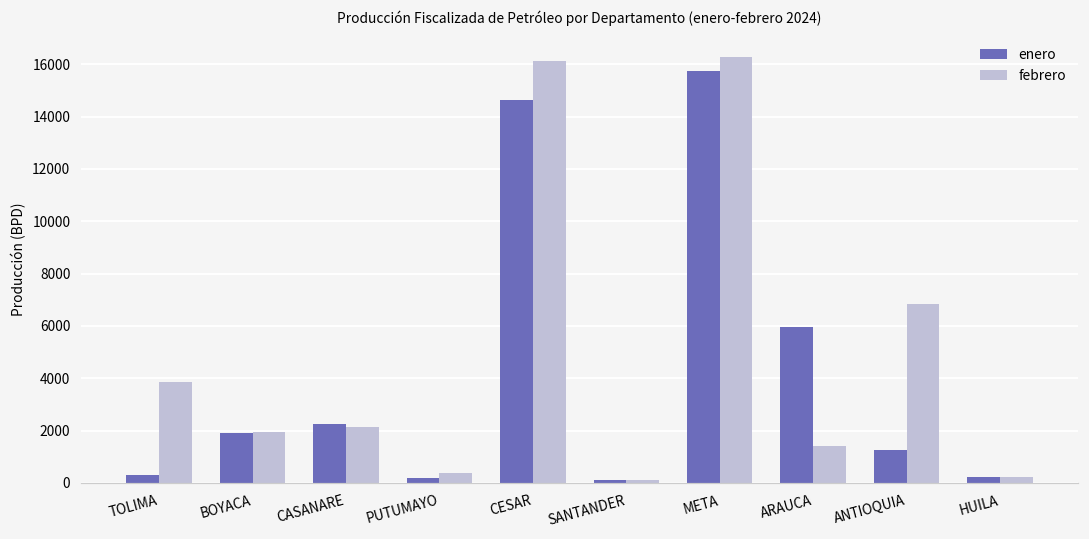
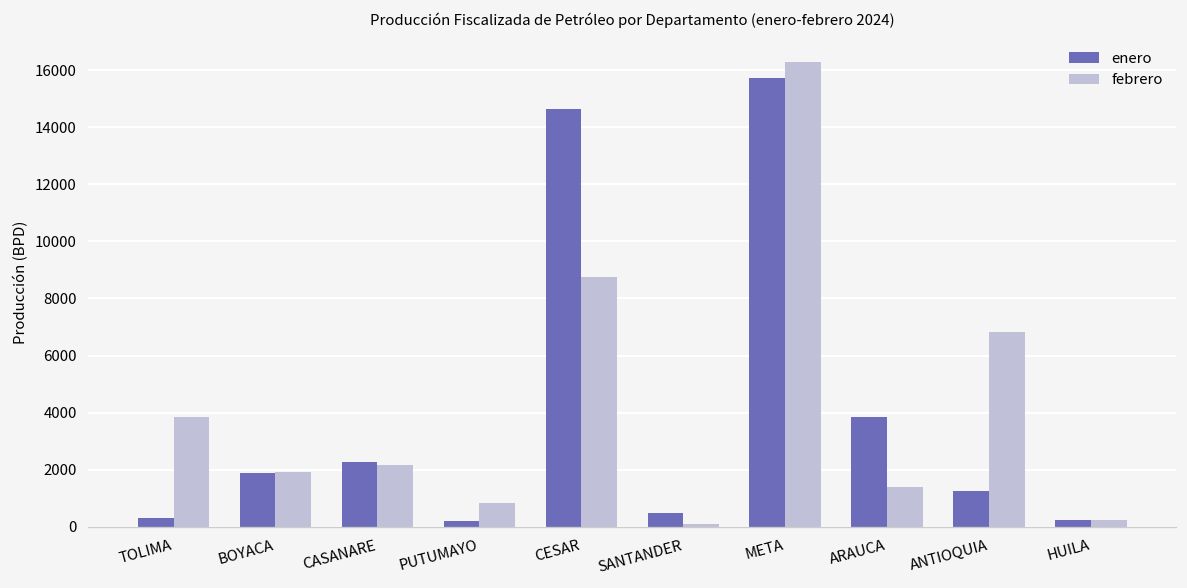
  {
    "enero": {
      "TOLIMA": 300,
      "BOYACA": 1900,
      "CASANARE": 2300,
      "PUTUMAYO": 200,
      "CESAR": 14600,
-     "SANTANDER": 100,
+     "SANTANDER": 500,
      "META": 15700,
-     "ARAUCA": 5900,
+     "ARAUCA": 3800,
      "ANTIOQUIA": 1300,
      "HUILA": 200
    },
    "febrero": {
      "TOLIMA": 3900,
      "BOYACA": 1900,
      "CASANARE": 2200,
-     "PUTUMAYO": 400,
-     "CESAR": 16100,
+     "PUTUMAYO": 800,
+     "CESAR": 8700,
      "SANTANDER": 100,
      "META": 16300,
      "ARAUCA": 1400,
      "ANTIOQUIA": 6800,
      "HUILA": 200
    }
  }
